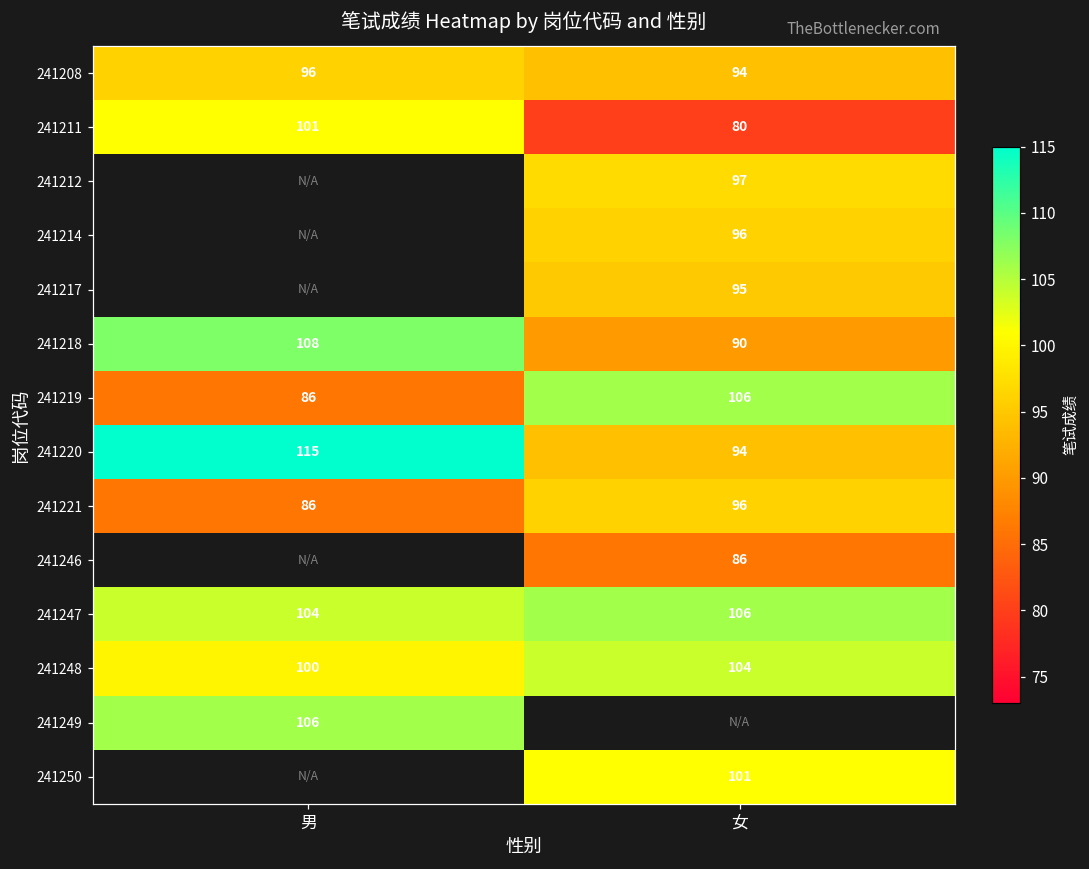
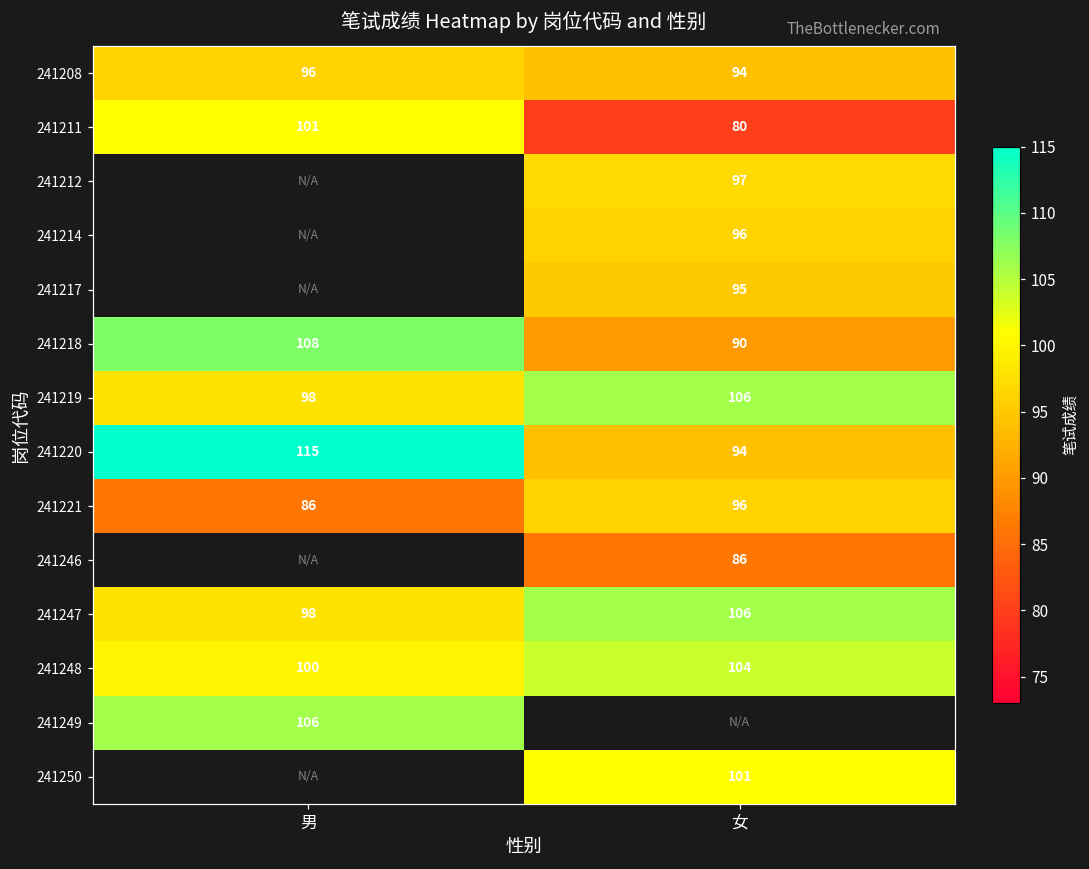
  {
    "241208": {
      "男": 96,
      "女": 94
    },
    "241211": {
      "男": 101,
      "女": 80
    },
    "241212": {
      "女": 97
    },
    "241214": {
      "女": 96
    },
    "241217": {
      "女": 95
    },
    "241218": {
      "男": 108,
      "女": 90
    },
    "241219": {
-     "男": 86,
+     "男": 98,
      "女": 106
    },
    "241220": {
      "男": 115,
      "女": 94
    },
    "241221": {
      "男": 86,
      "女": 96
    },
    "241246": {
      "女": 86
    },
    "241247": {
-     "男": 104,
+     "男": 98,
      "女": 106
    },
    "241248": {
      "男": 100,
      "女": 104
    },
    "241249": {
      "男": 106
    },
    "241250": {
      "女": 101
    }
  }
